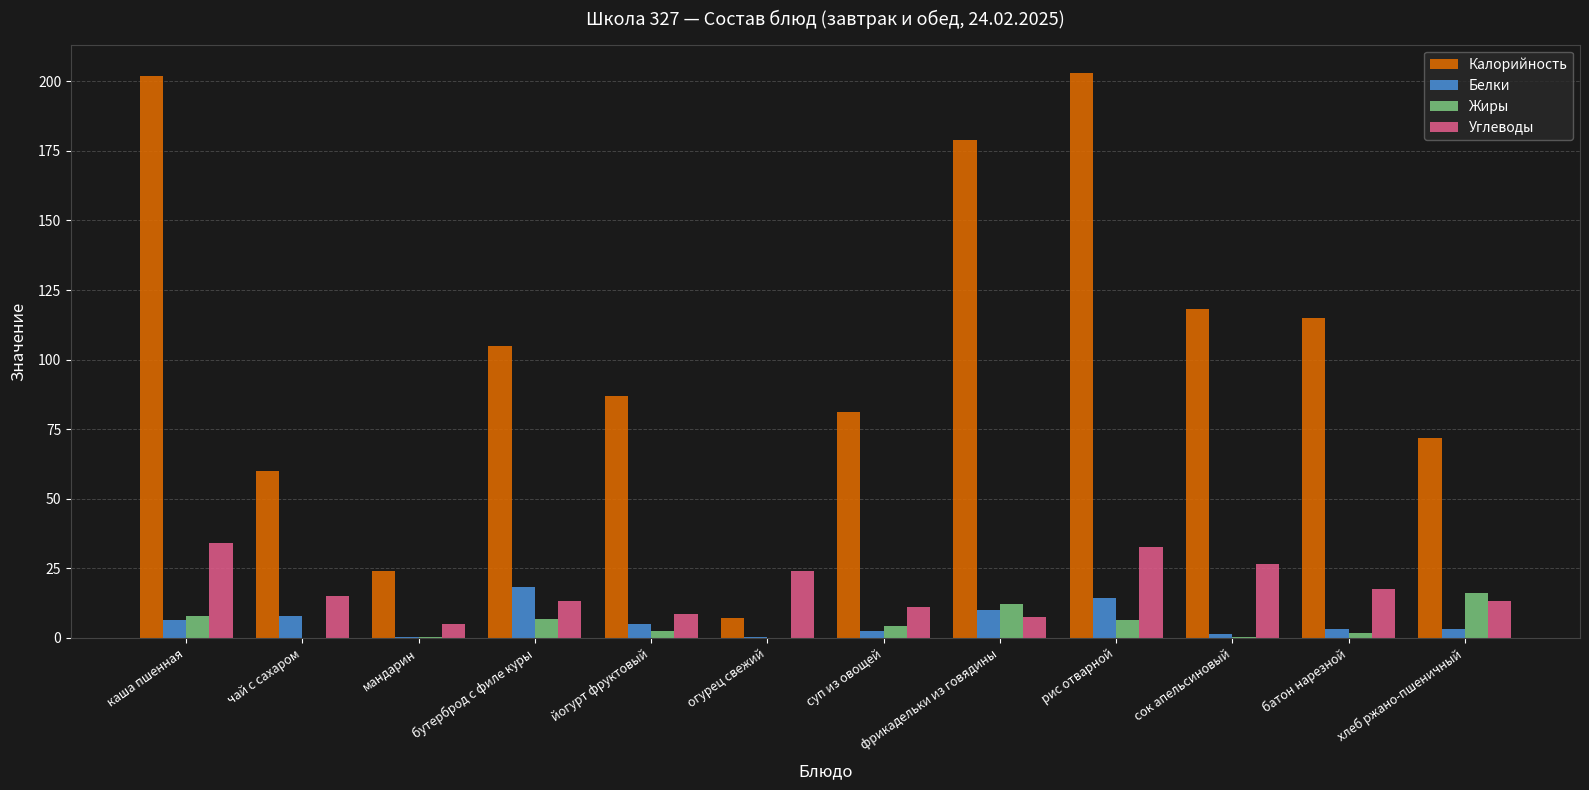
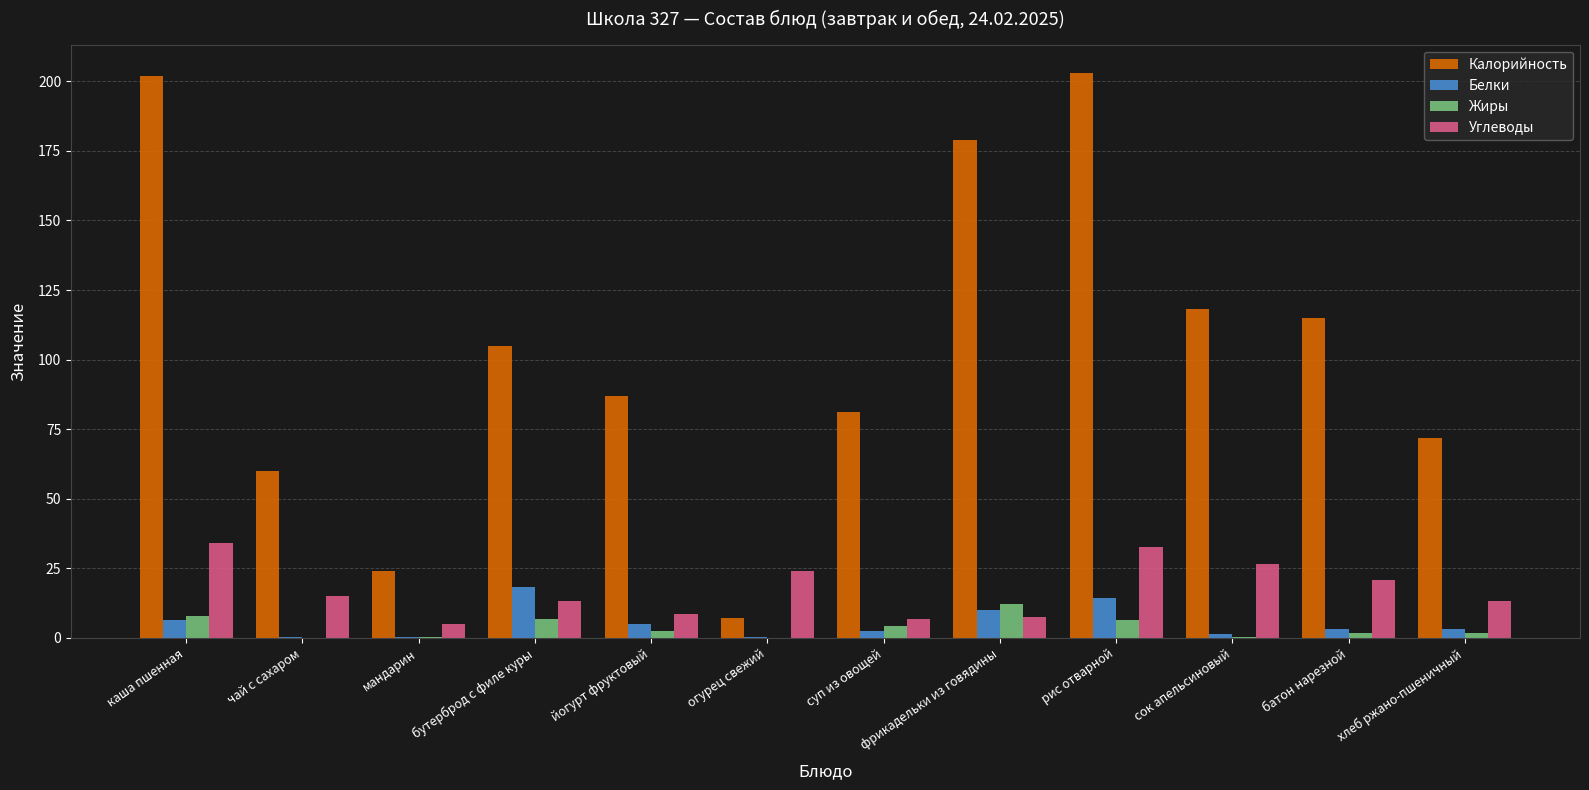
  {
    "Калорийность": {
      "каша пшенная": 202,
      "чай с сахаром": 60,
      "мандарин": 24,
      "бутерброд с филе куры": 105,
      "йогурт фруктовый": 87,
      "огурец свежий": 7,
      "суп из овощей": 81,
      "фрикадельки из говядины": 179,
      "рис отварной": 203,
      "сок апельсиновый": 118,
      "батон нарезной": 115,
      "хлеб ржано-пшеничный": 72
    },
    "Белки": {
      "каша пшенная": 7,
-     "чай с сахаром": 8,
+     "чай с сахаром": 0,
      "бутерброд с филе куры": 18,
      "йогурт фруктовый": 5,
      "суп из овощей": 3,
      "фрикадельки из говядины": 10,
      "рис отварной": 14,
      "сок апельсиновый": 1,
      "батон нарезной": 3,
      "хлеб ржано-пшеничный": 3
    },
    "Жиры": {
      "каша пшенная": 8,
      "бутерброд с филе куры": 7,
      "йогурт фруктовый": 3,
      "суп из овощей": 4,
      "фрикадельки из говядины": 12,
      "рис отварной": 6,
      "батон нарезной": 2,
-     "хлеб ржано-пшеничный": 16
+     "хлеб ржано-пшеничный": 2
    },
    "Углеводы": {
      "каша пшенная": 34,
      "чай с сахаром": 15,
      "мандарин": 5,
      "бутерброд с филе куры": 13,
      "йогурт фруктовый": 9,
      "огурец свежий": 24,
-     "суп из овощей": 11,
+     "суп из овощей": 7,
      "фрикадельки из говядины": 8,
      "рис отварной": 33,
      "сок апельсиновый": 26,
-     "батон нарезной": 18,
+     "батон нарезной": 21,
      "хлеб ржано-пшеничный": 13
    }
  }
